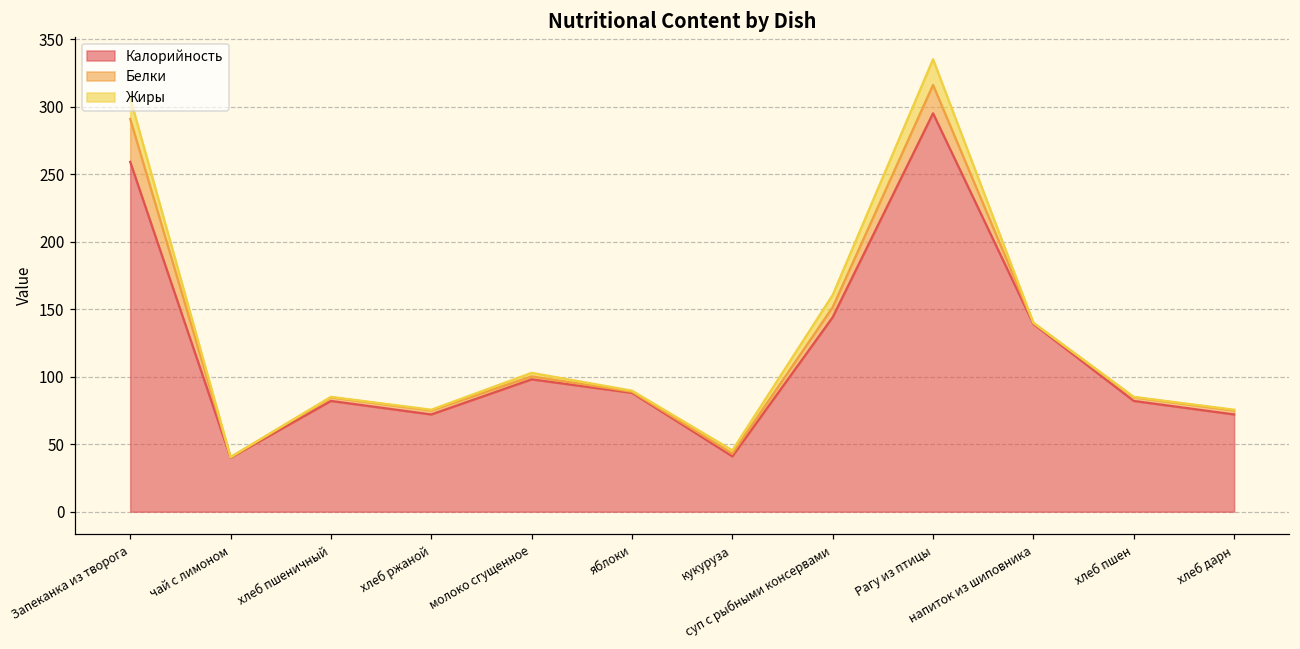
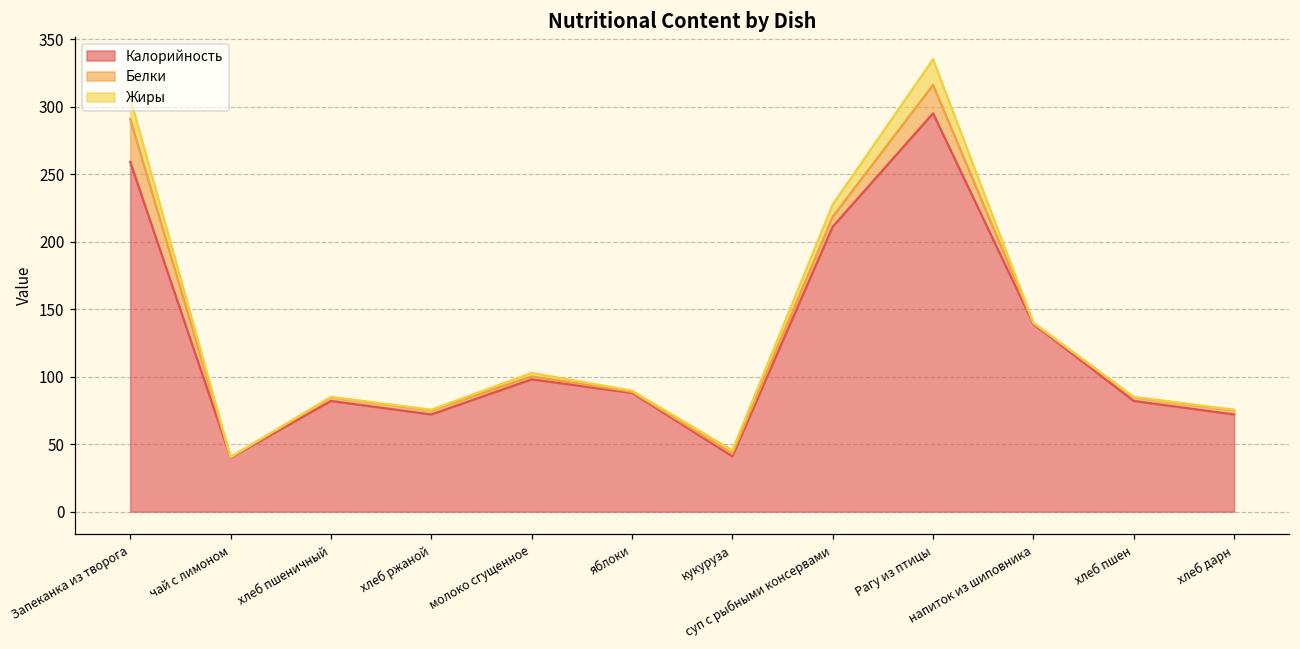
  {
    "Калорийность": {
      "Запеканка из творога": 259,
      "хлеб пшеничный": 82,
      "хлеб ржаной": 72,
      "молоко сгущенное": 98,
-     "суп с рыбными консервами": 144,
+     "суп с рыбными консервами": 211,
      "Рагу из птицы": 295,
      "хлеб пшен": 82,
      "хлеб дарн": 72
    }
  }
